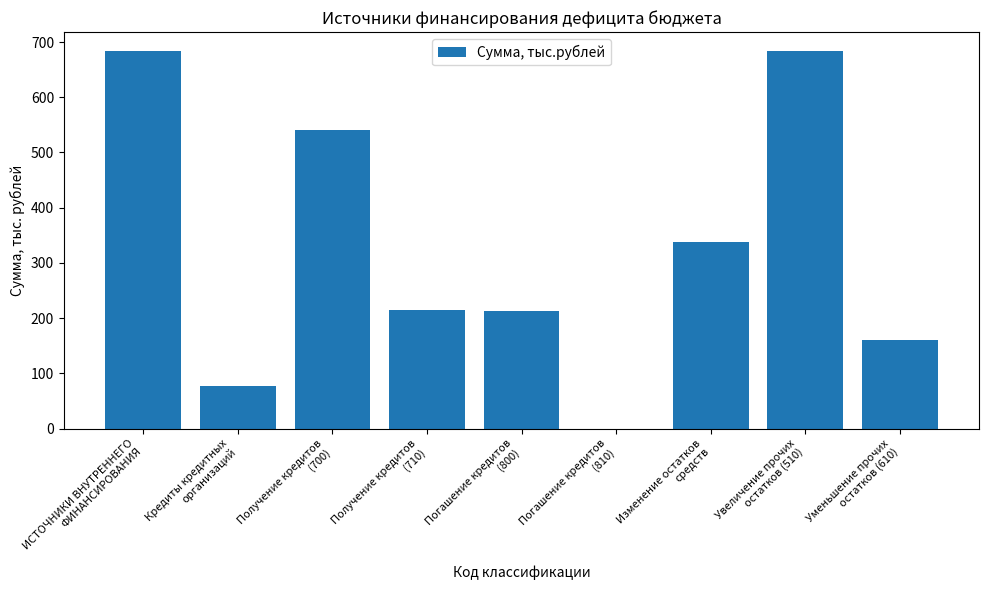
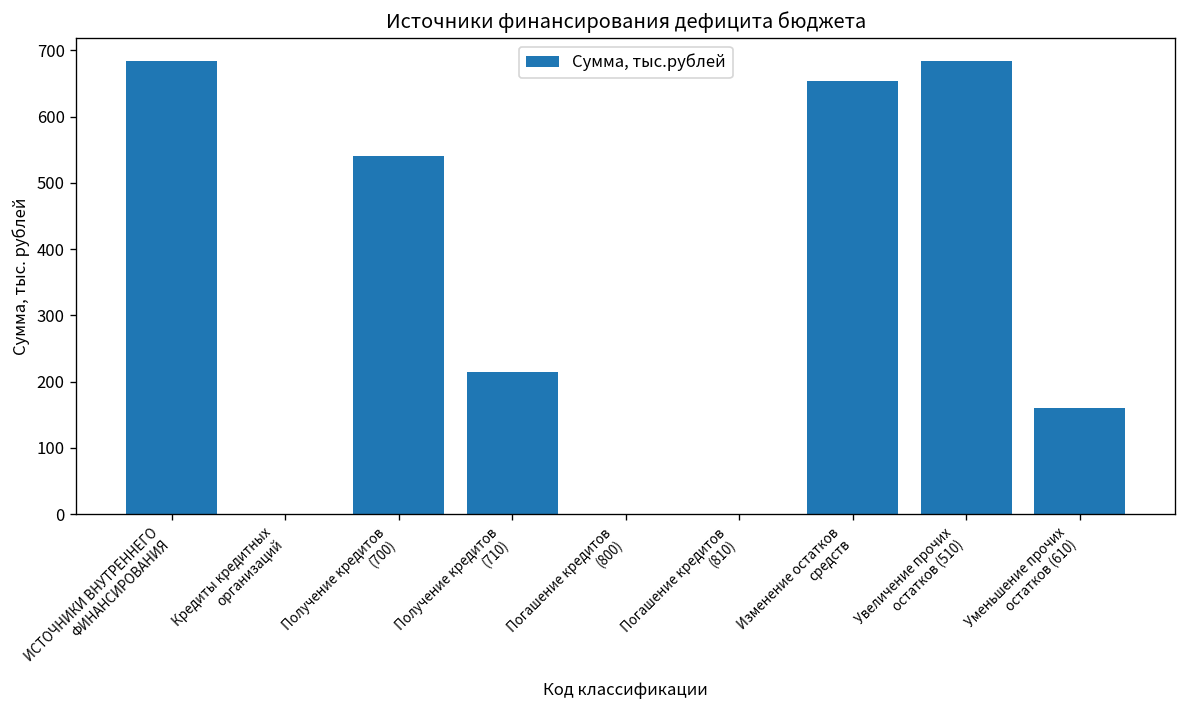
  {
    "ИСТОЧНИКИ ВНУТРЕННЕГО ФИНАНСИРОВАНИЯ": 680,
-   "Кредиты кредитных организаций": 80,
+   "Кредиты кредитных организаций": 0,
    "Получение кредитов (700)": 540,
    "Получение кредитов (710)": 220,
-   "Погашение кредитов (800)": 210,
+   "Погашение кредитов (800)": 0,
    "Погашение кредитов (810)": 0,
-   "Изменение остатков средств": 340,
+   "Изменение остатков средств": 650,
    "Увеличение прочих остатков (510)": 680,
    "Уменьшение прочих остатков (610)": 160
  }
